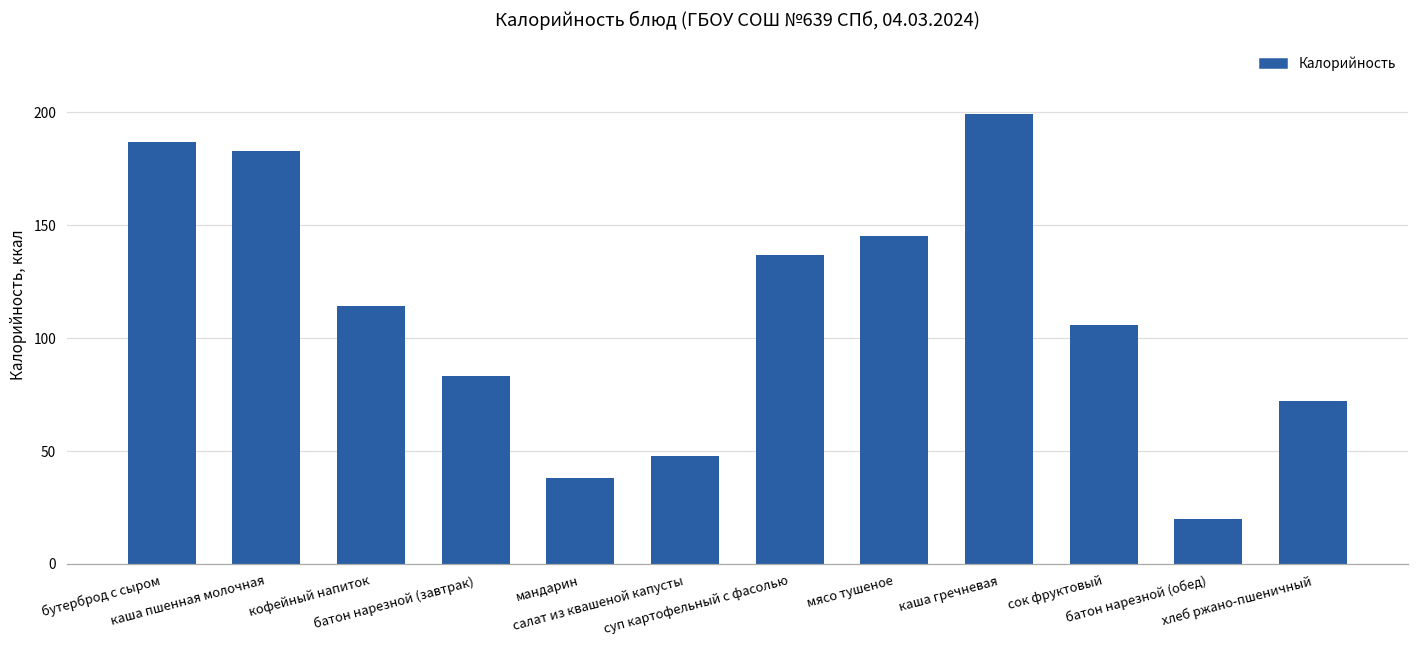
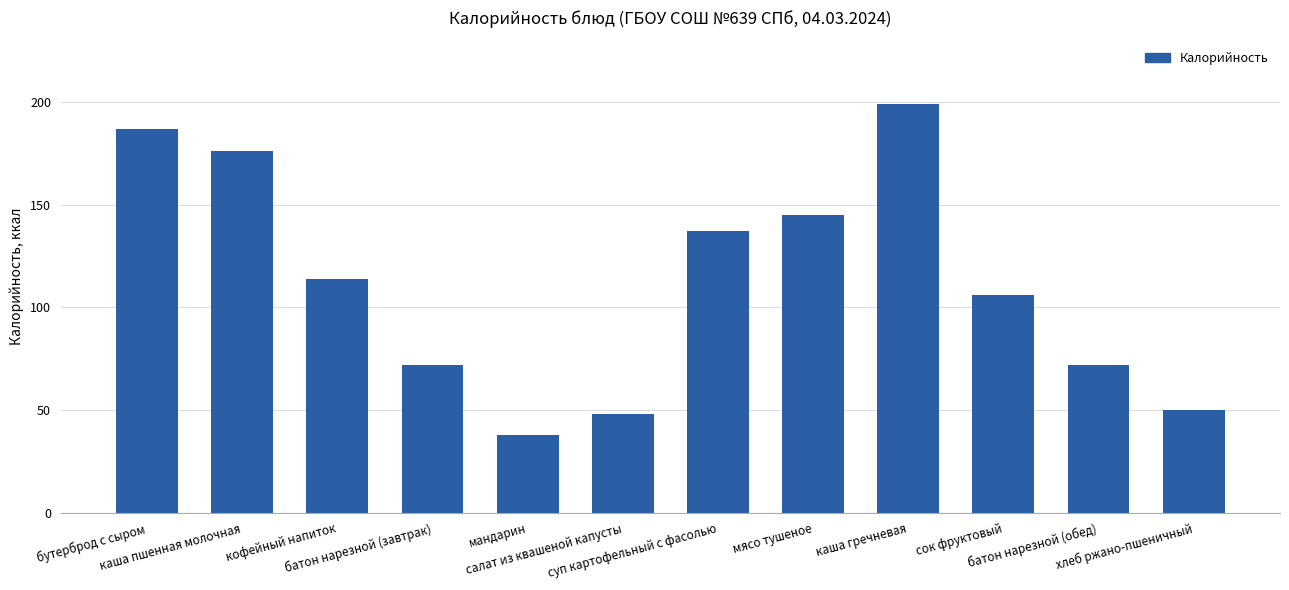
  {
    "бутерброд с сыром": 187,
-   "каша пшенная молочная": 183,
+   "каша пшенная молочная": 176,
    "кофейный напиток": 114,
-   "батон нарезной (завтрак)": 83,
+   "батон нарезной (завтрак)": 72,
    "мандарин": 38,
    "салат из квашеной капусты": 48,
    "суп картофельный с фасолью": 137,
    "мясо тушеное": 145,
    "каша гречневая": 199,
    "сок фруктовый": 106,
-   "батон нарезной (обед)": 20,
-   "хлеб ржано-пшеничный": 72
+   "батон нарезной (обед)": 72,
+   "хлеб ржано-пшеничный": 50
  }
